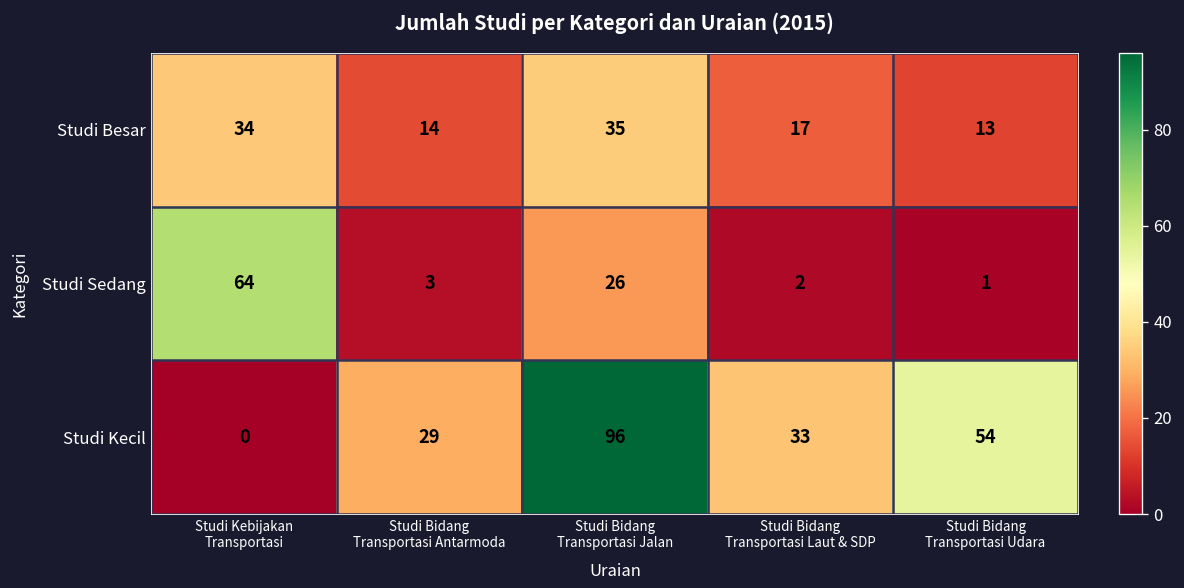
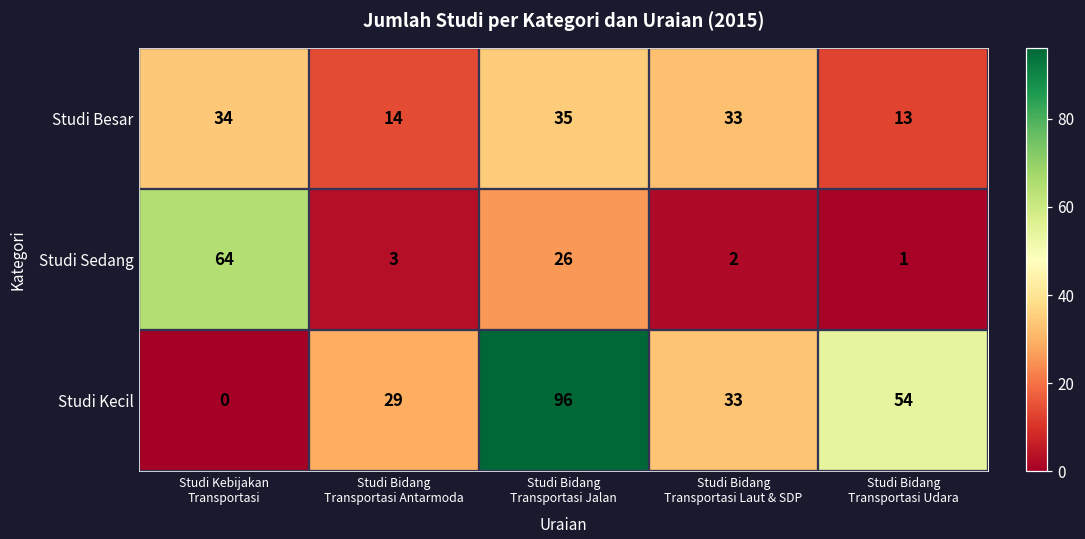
  {
    "Studi Besar": {
      "Studi Kebijakan Transportasi": 34,
      "Studi Bidang Transportasi Antarmoda": 14,
      "Studi Bidang Transportasi Jalan": 35,
-     "Studi Bidang Transportasi Laut & SDP": 17,
+     "Studi Bidang Transportasi Laut & SDP": 33,
      "Studi Bidang Transportasi Udara": 13
    },
    "Studi Sedang": {
      "Studi Kebijakan Transportasi": 64,
      "Studi Bidang Transportasi Antarmoda": 3,
      "Studi Bidang Transportasi Jalan": 26,
      "Studi Bidang Transportasi Laut & SDP": 2,
      "Studi Bidang Transportasi Udara": 1
    },
    "Studi Kecil": {
      "Studi Kebijakan Transportasi": 0,
      "Studi Bidang Transportasi Antarmoda": 29,
      "Studi Bidang Transportasi Jalan": 96,
      "Studi Bidang Transportasi Laut & SDP": 33,
      "Studi Bidang Transportasi Udara": 54
    }
  }
